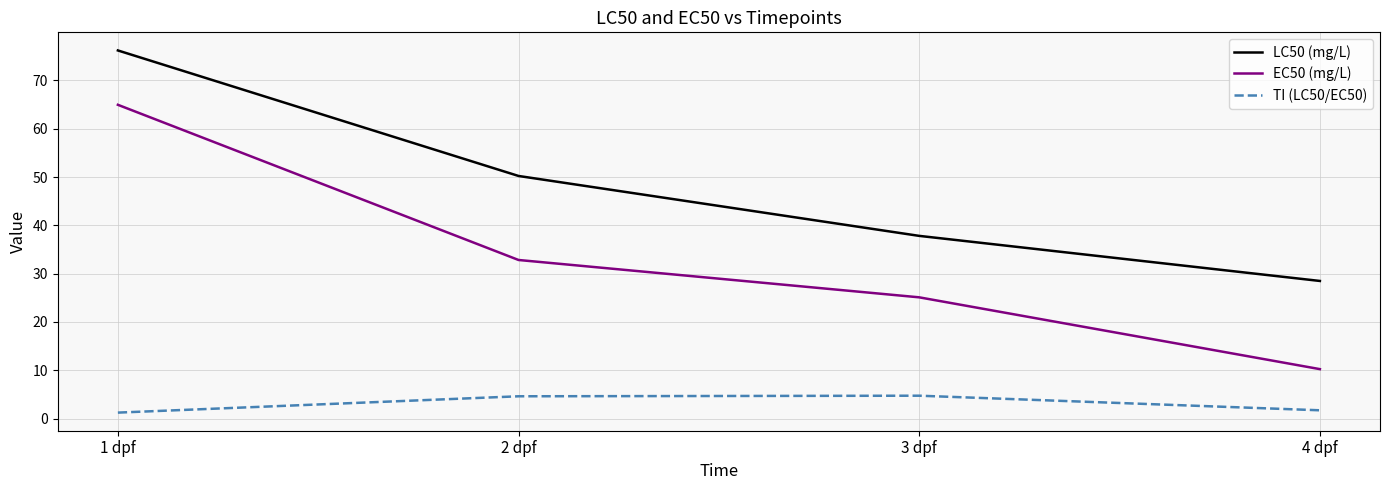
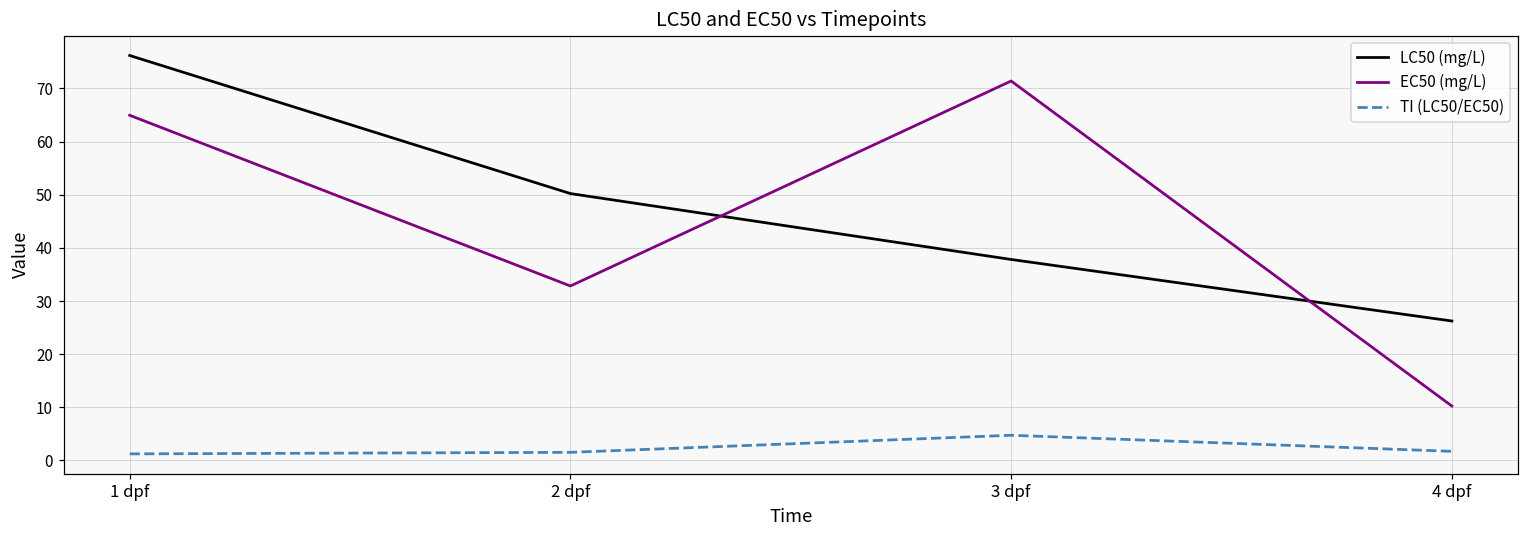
  {
    "LC50 (mg/L)": {
      "1 dpf": 76,
      "2 dpf": 50,
      "3 dpf": 38,
-     "4 dpf": 28
+     "4 dpf": 26
    },
    "EC50 (mg/L)": {
      "1 dpf": 65,
      "2 dpf": 33,
-     "3 dpf": 25,
+     "3 dpf": 71,
      "4 dpf": 10
    },
    "TI (LC50/EC50)": {
      "1 dpf": 1,
-     "2 dpf": 5,
+     "2 dpf": 2,
      "3 dpf": 5,
      "4 dpf": 2
    }
  }
